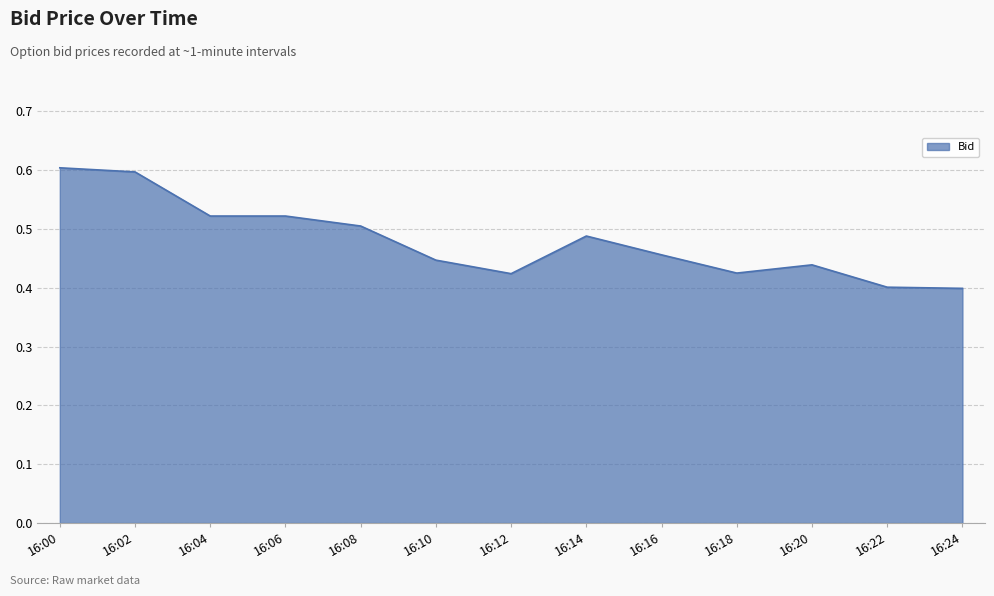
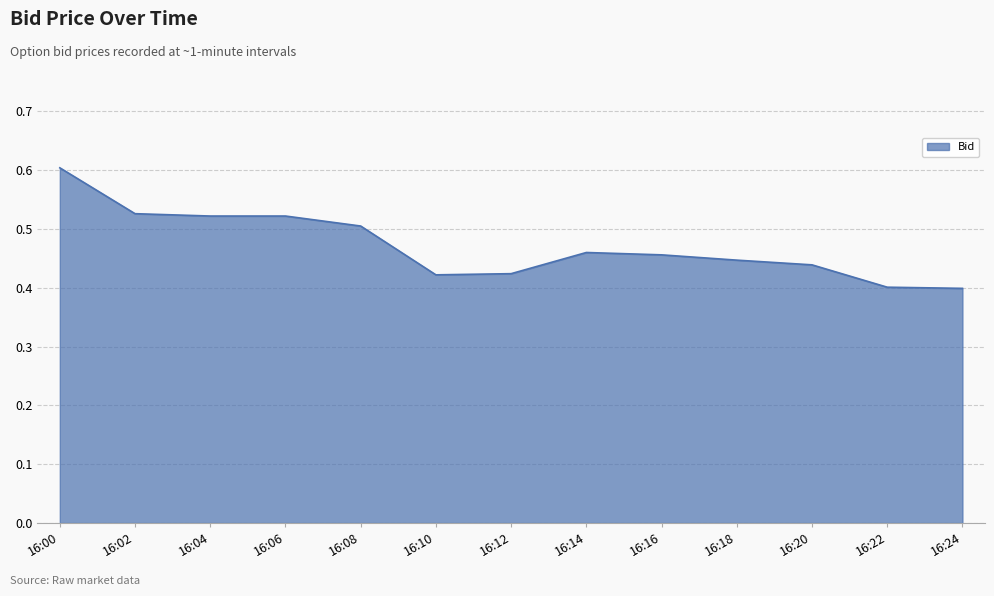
  {
    "16:00": 0.60,
-   "16:02": 0.60,
+   "16:02": 0.53,
    "16:04": 0.52,
    "16:06": 0.52,
    "16:08": 0.51,
-   "16:10": 0.45,
+   "16:10": 0.42,
    "16:12": 0.42,
-   "16:14": 0.49,
+   "16:14": 0.46,
    "16:16": 0.46,
-   "16:18": 0.43,
+   "16:18": 0.45,
    "16:20": 0.44,
    "16:22": 0.40,
    "16:24": 0.40
  }
